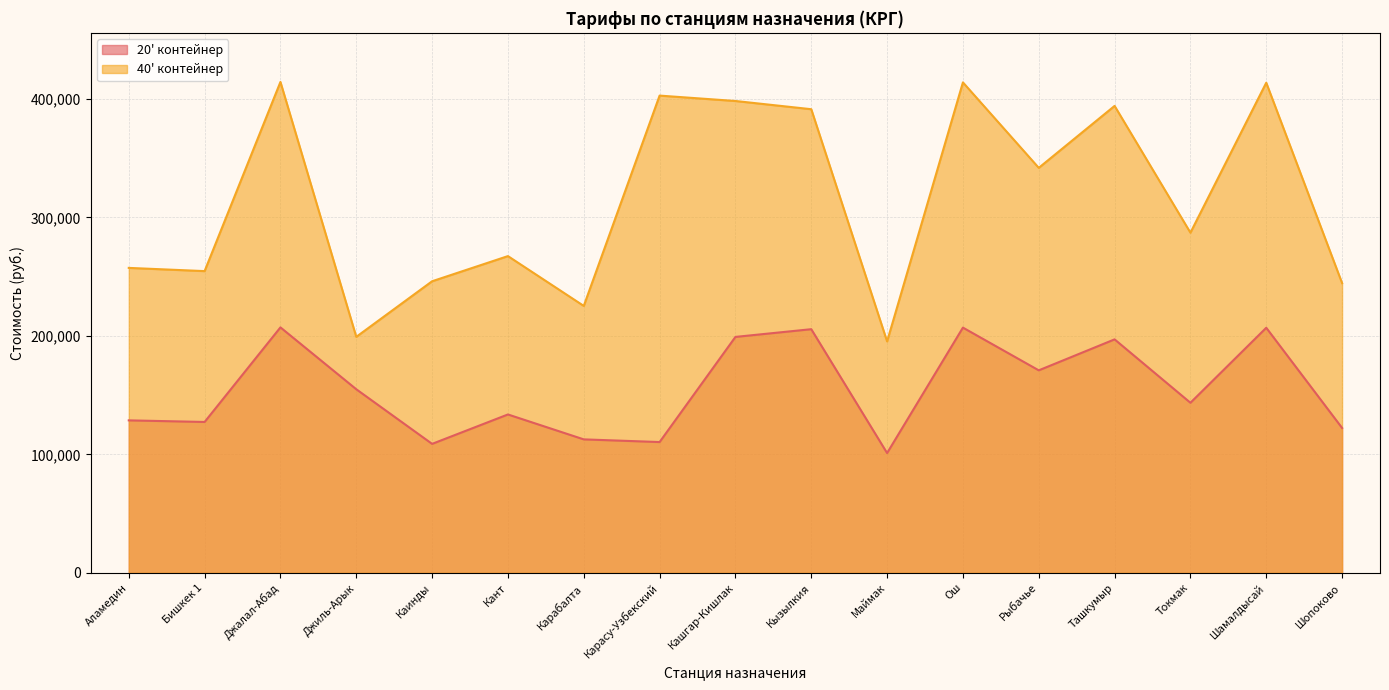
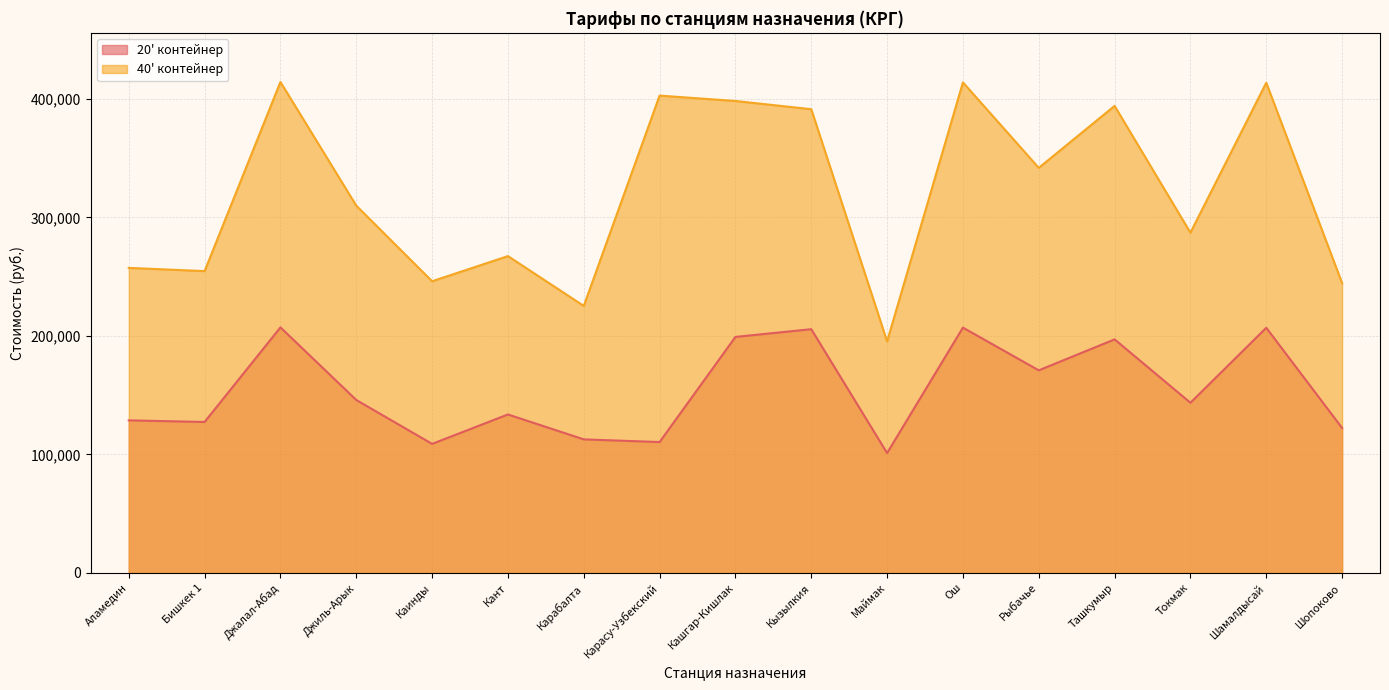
  {
    "20' контейнер": {
      "Аламедин": "129,000",
      "Бишкек 1": "127,000",
      "Джалал-Абад": "207,000",
-     "Джиль-Арык": "155,000",
+     "Джиль-Арык": "146,000",
      "Каинды": "109,000",
      "Кант": "134,000",
      "Карабалта": "113,000",
      "Карасу-Узбекский": "110,000",
      "Кашгар-Кишлак": "199,000",
      "Кызылкия": "206,000",
      "Маймак": "101,000",
      "Ош": "207,000",
      "Рыбачье": "171,000",
      "Ташкумыр": "197,000",
      "Токмак": "144,000",
      "Шамалдысай": "207,000",
      "Шопоково": "122,000"
    },
    "40' контейнер": {
      "Аламедин": "257,000",
      "Бишкек 1": "255,000",
      "Джалал-Абад": "414,000",
-     "Джиль-Арык": "199,000",
+     "Джиль-Арык": "310,000",
      "Каинды": "246,000",
      "Кант": "267,000",
      "Карабалта": "225,000",
      "Карасу-Узбекский": "403,000",
      "Кашгар-Кишлак": "398,000",
      "Кызылкия": "391,000",
      "Маймак": "195,000",
      "Ош": "414,000",
      "Рыбачье": "342,000",
      "Ташкумыр": "394,000",
      "Токмак": "287,000",
      "Шамалдысай": "414,000",
      "Шопоково": "244,000"
    }
  }
